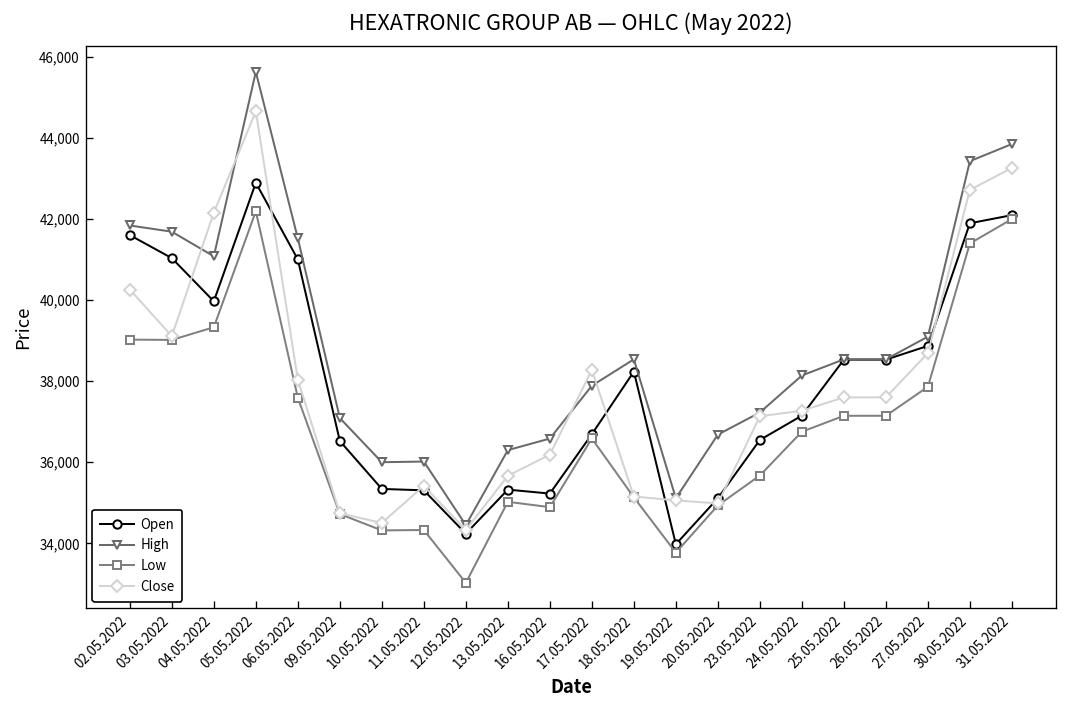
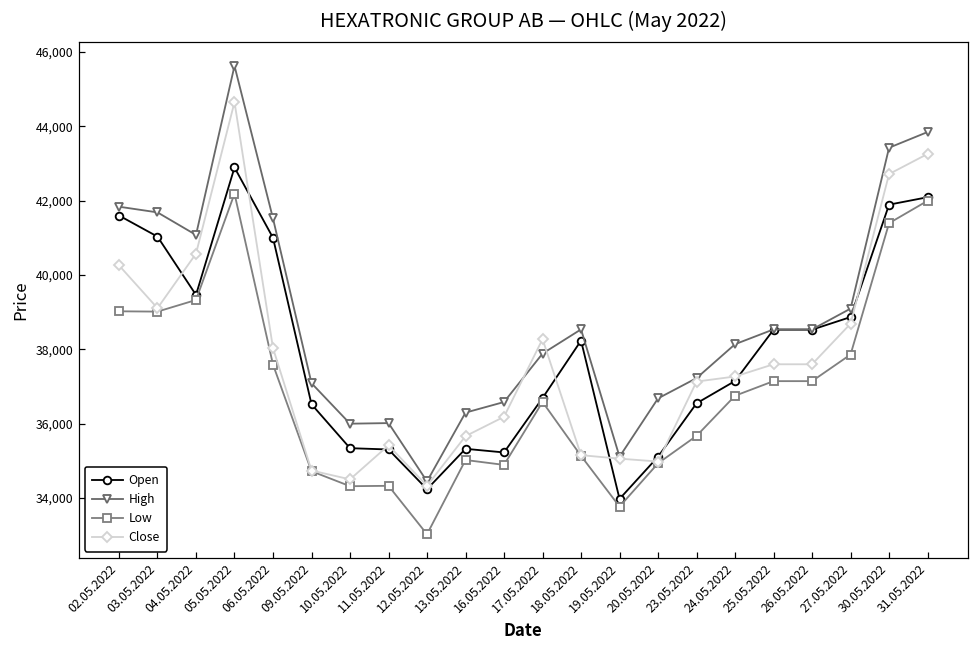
  {
    "Open": {
      "02.05.2022": "41,600",
      "03.05.2022": "41,000",
-     "04.05.2022": "40,000",
+     "04.05.2022": "39,500",
      "05.05.2022": "42,900",
      "06.05.2022": "41,000",
      "09.05.2022": "36,500",
      "10.05.2022": "35,300",
      "11.05.2022": "35,300",
      "12.05.2022": "34,200",
      "13.05.2022": "35,300",
      "16.05.2022": "35,200",
      "17.05.2022": "36,700",
      "18.05.2022": "38,200",
      "19.05.2022": "34,000",
      "20.05.2022": "35,100",
      "23.05.2022": "36,500",
      "24.05.2022": "37,200",
      "27.05.2022": "38,900",
      "30.05.2022": "41,900",
      "31.05.2022": "42,100"
    },
    "Close": {
      "02.05.2022": "40,300",
      "03.05.2022": "39,100",
-     "04.05.2022": "42,200",
+     "04.05.2022": "40,600",
      "05.05.2022": "44,700",
      "06.05.2022": "38,000",
      "10.05.2022": "34,500",
      "11.05.2022": "35,400",
      "12.05.2022": "34,300",
      "13.05.2022": "35,700",
      "16.05.2022": "36,200",
      "17.05.2022": "38,300",
      "23.05.2022": "37,100",
      "24.05.2022": "37,300",
      "25.05.2022": "37,600",
      "26.05.2022": "37,600",
      "27.05.2022": "38,700",
      "30.05.2022": "42,700",
      "31.05.2022": "43,300"
    }
  }
